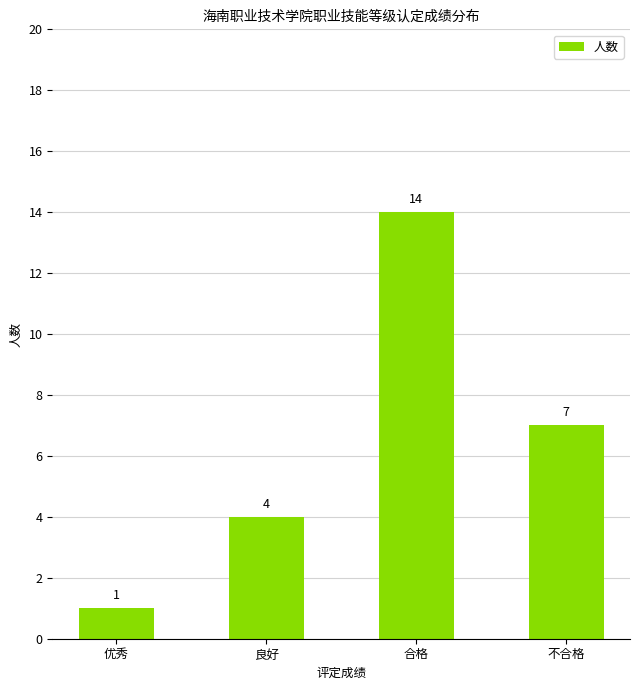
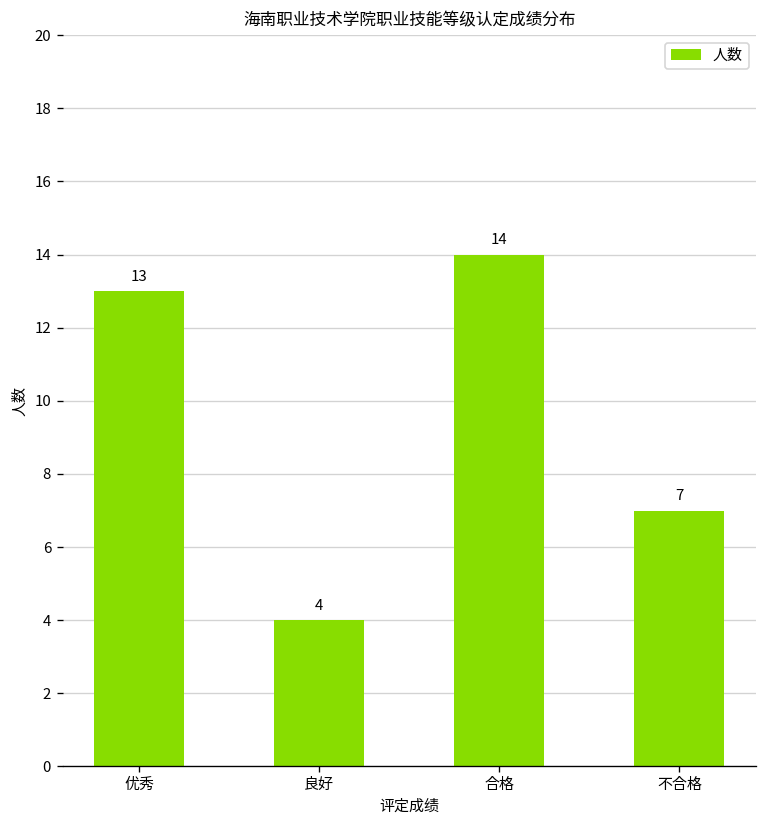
  {
-   "优秀": 1,
+   "优秀": 13,
    "良好": 4,
    "合格": 14,
    "不合格": 7
  }
